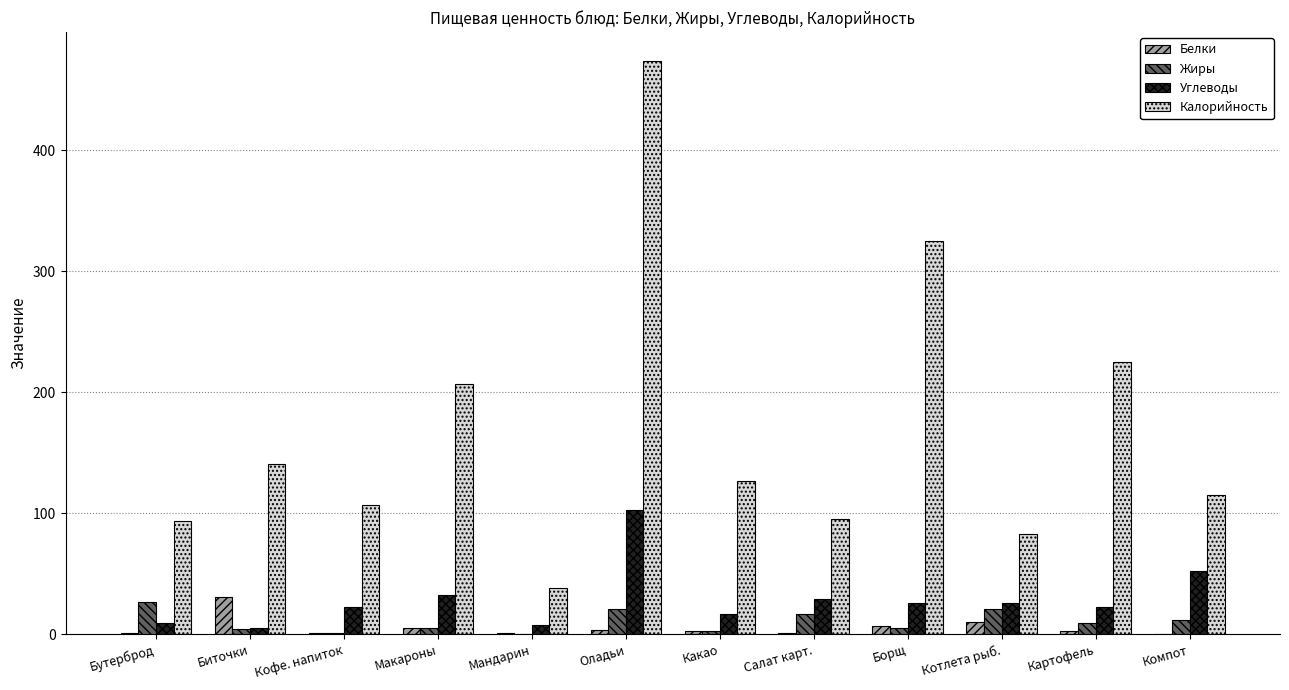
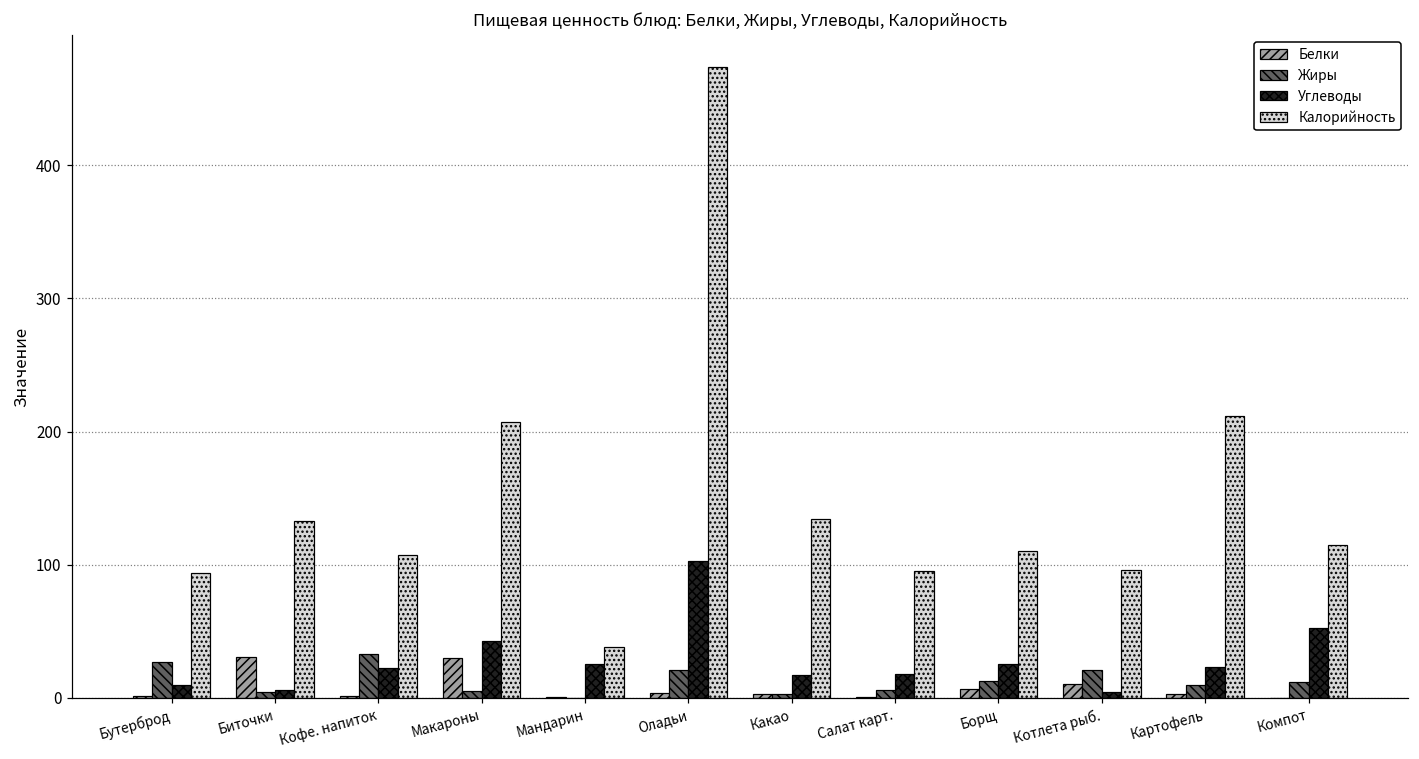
  {
    "Белки": {
      "Биточки": 31,
-     "Макароны": 6,
+     "Макароны": 30,
      "Оладьи": 4,
      "Какао": 3,
      "Борщ": 7,
      "Котлета рыб.": 10,
      "Картофель": 3
    },
    "Жиры": {
      "Бутерброд": 27,
      "Биточки": 4,
-     "Кофе. напиток": 1,
+     "Кофе. напиток": 33,
      "Макароны": 5,
      "Мандарин": 0,
      "Оладьи": 21,
      "Какао": 3,
-     "Салат карт.": 17,
-     "Борщ": 5,
+     "Салат карт.": 6,
+     "Борщ": 13,
      "Котлета рыб.": 21,
      "Картофель": 9,
      "Компот": 12
    },
    "Углеводы": {
      "Бутерброд": 9,
      "Биточки": 6,
      "Кофе. напиток": 22,
-     "Макароны": 32,
-     "Мандарин": 8,
+     "Макароны": 42,
+     "Мандарин": 26,
      "Оладьи": 103,
      "Какао": 17,
-     "Салат карт.": 30,
+     "Салат карт.": 18,
      "Борщ": 26,
-     "Котлета рыб.": 26,
+     "Котлета рыб.": 5,
      "Картофель": 23,
      "Компот": 53
    },
    "Калорийность": {
      "Бутерброд": 94,
-     "Биточки": 141,
+     "Биточки": 133,
      "Кофе. напиток": 107,
      "Макароны": 207,
      "Мандарин": 38,
      "Оладьи": 474,
-     "Какао": 127,
+     "Какао": 134,
      "Салат карт.": 95,
-     "Борщ": 325,
-     "Котлета рыб.": 83,
-     "Картофель": 225,
+     "Борщ": 110,
+     "Котлета рыб.": 96,
+     "Картофель": 212,
      "Компот": 115
    }
  }
